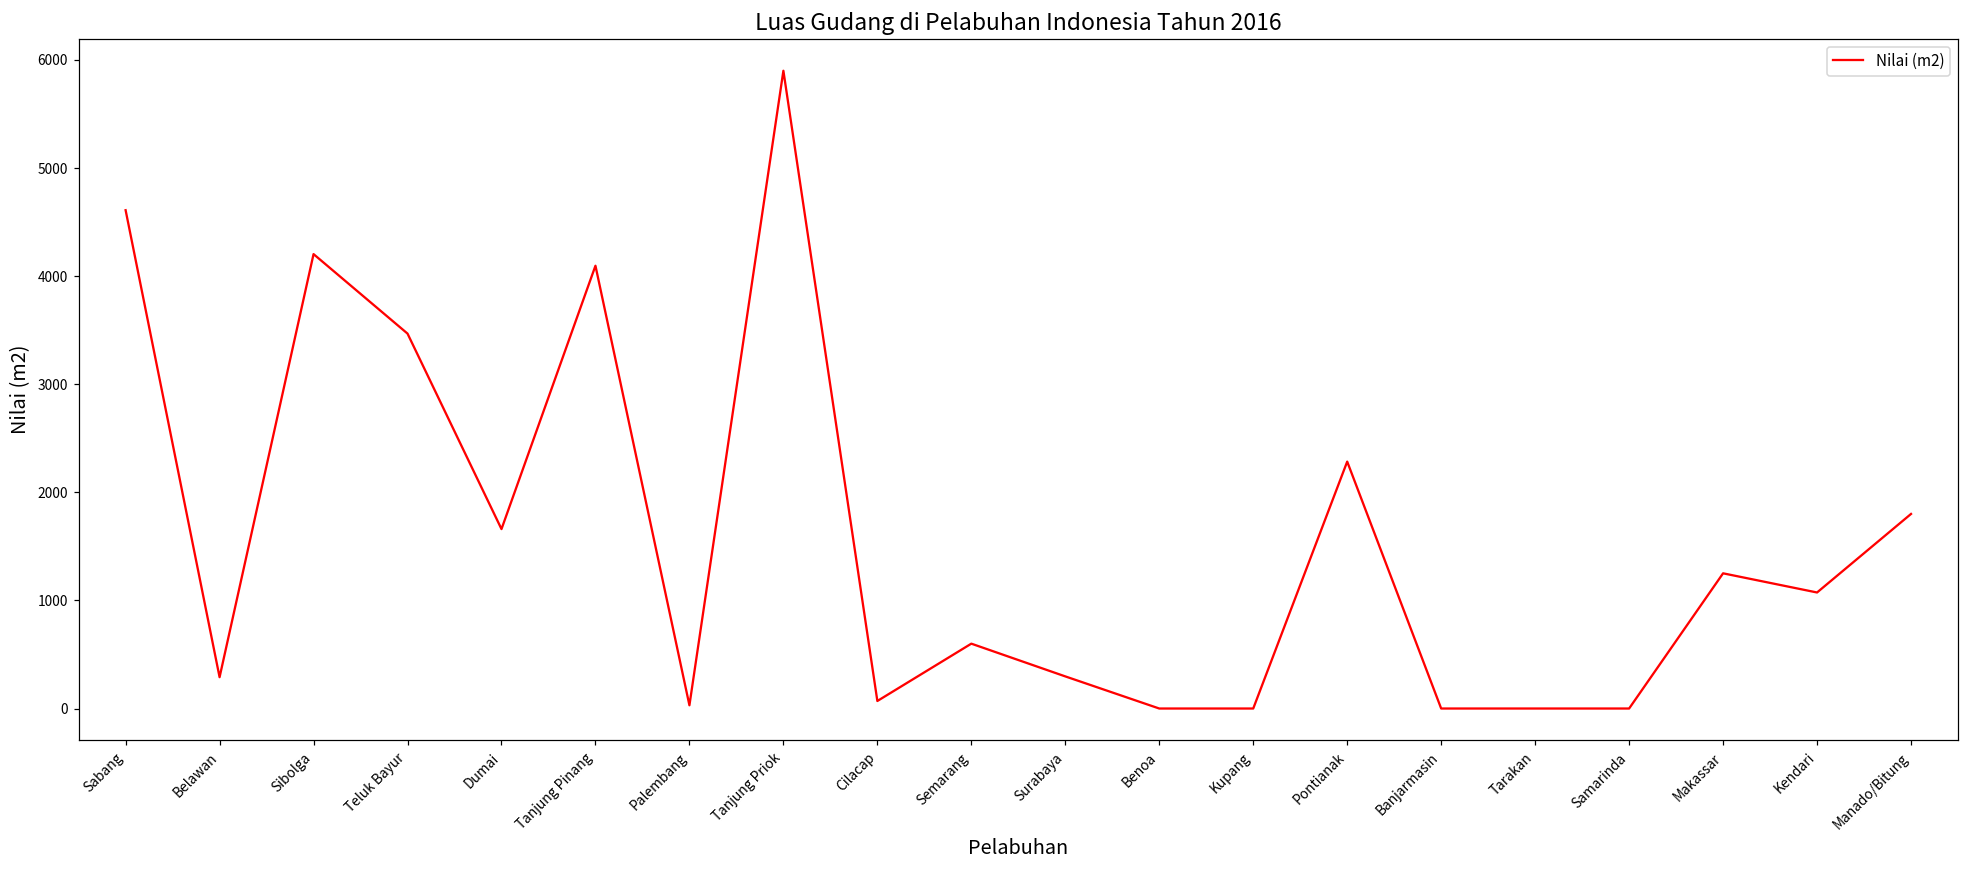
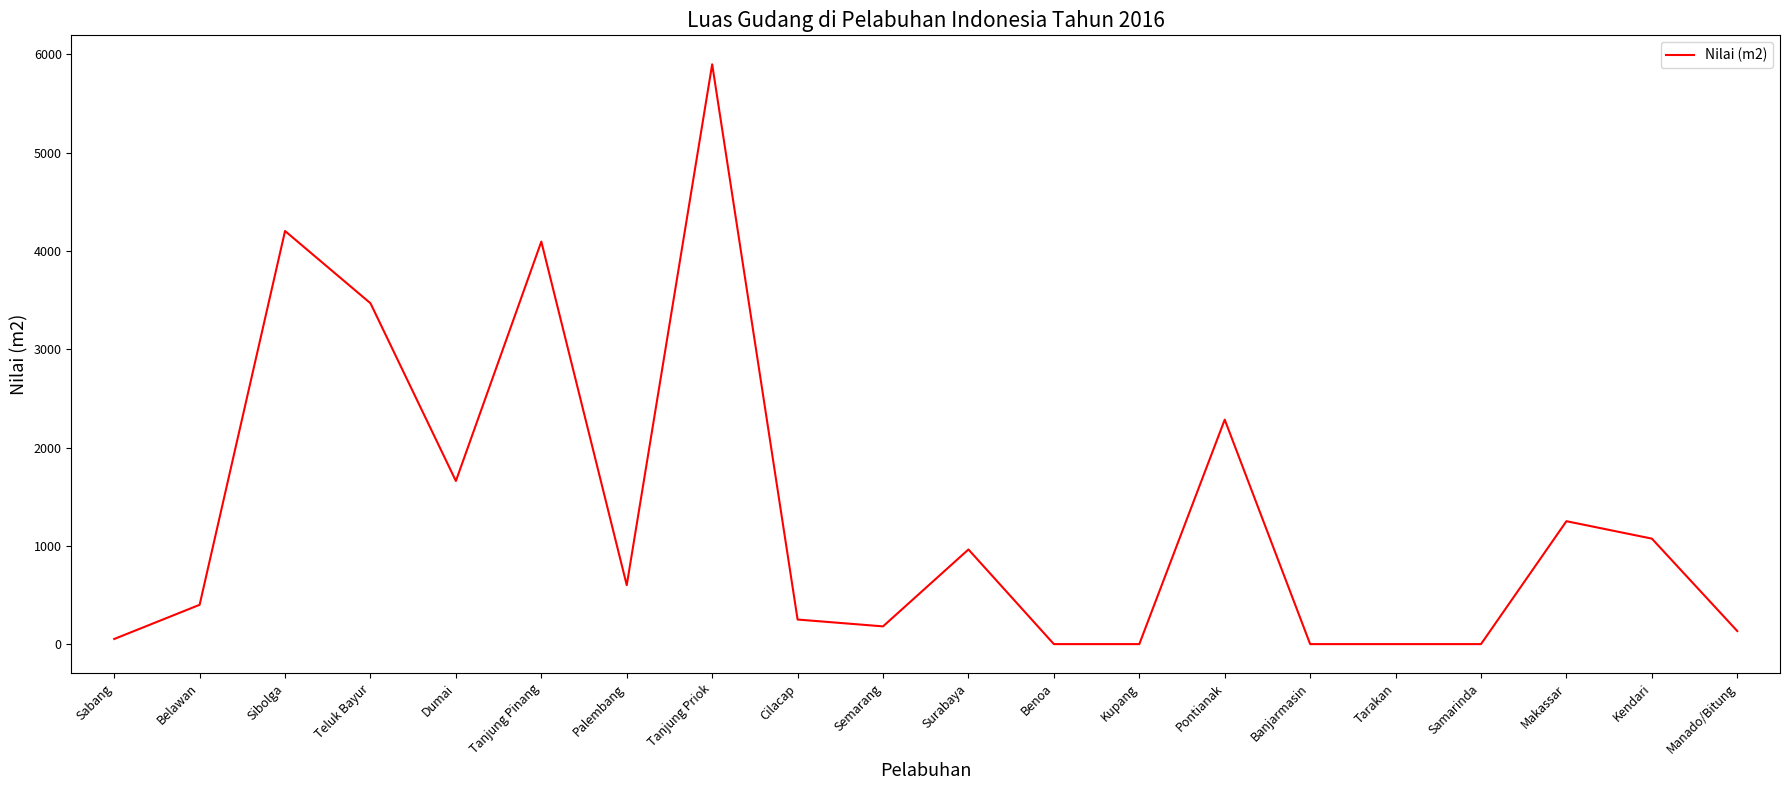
  {
-   "Sabang": 4600,
-   "Belawan": 300,
+   "Sabang": 100,
+   "Belawan": 400,
    "Sibolga": 4200,
    "Teluk Bayur": 3500,
    "Dumai": 1700,
    "Tanjung Pinang": 4100,
-   "Palembang": 0,
+   "Palembang": 600,
    "Tanjung Priok": 5900,
-   "Cilacap": 100,
-   "Semarang": 600,
-   "Surabaya": 300,
+   "Cilacap": 300,
+   "Semarang": 200,
+   "Surabaya": 1000,
    "Benoa": 0,
    "Kupang": 0,
    "Pontianak": 2300,
    "Banjarmasin": 0,
    "Tarakan": 0,
    "Samarinda": 0,
    "Makassar": 1300,
    "Kendari": 1100,
-   "Manado/Bitung": 1800
+   "Manado/Bitung": 100
  }
